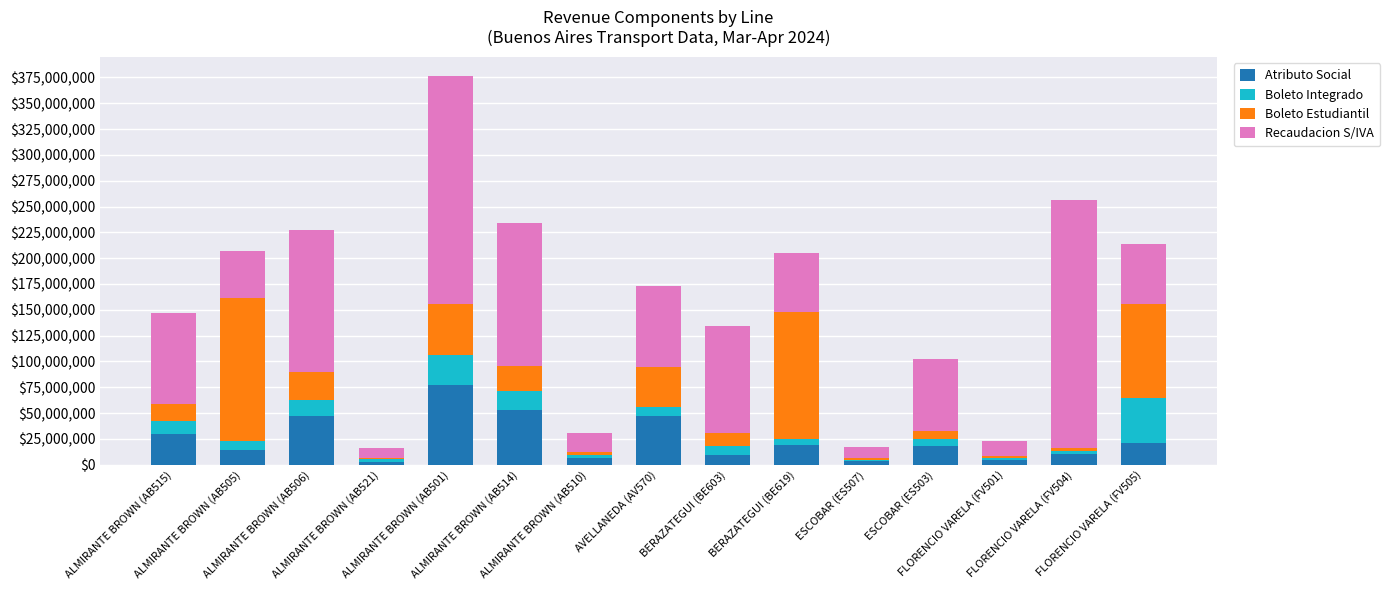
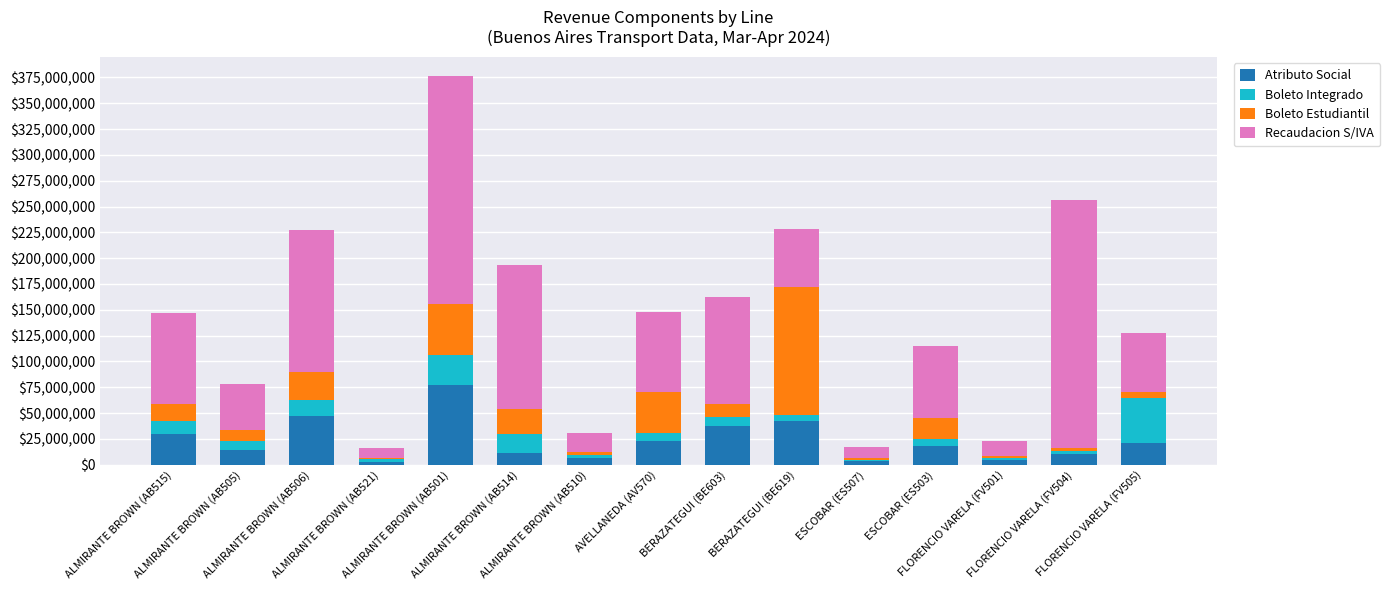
  {
    "Atributo Social": {
      "ALMIRANTE BROWN (AB515)": "$30,000,000",
      "ALMIRANTE BROWN (AB505)": "$15,000,000",
      "ALMIRANTE BROWN (AB506)": "$47,000,000",
      "ALMIRANTE BROWN (AB521)": "$3,000,000",
      "ALMIRANTE BROWN (AB501)": "$77,000,000",
-     "ALMIRANTE BROWN (AB514)": "$53,000,000",
+     "ALMIRANTE BROWN (AB514)": "$11,000,000",
      "ALMIRANTE BROWN (AB510)": "$6,000,000",
-     "AVELLANEDA (AV570)": "$47,000,000",
-     "BERAZATEGUI (BE603)": "$9,000,000",
-     "BERAZATEGUI (BE619)": "$19,000,000",
+     "AVELLANEDA (AV570)": "$23,000,000",
+     "BERAZATEGUI (BE603)": "$37,000,000",
+     "BERAZATEGUI (BE619)": "$43,000,000",
      "ESCOBAR (ES507)": "$4,000,000",
      "ESCOBAR (ES503)": "$18,000,000",
      "FLORENCIO VARELA (FV501)": "$5,000,000",
      "FLORENCIO VARELA (FV504)": "$11,000,000",
      "FLORENCIO VARELA (FV505)": "$21,000,000"
    },
    "Boleto Integrado": {
      "ALMIRANTE BROWN (AB515)": "$13,000,000",
      "ALMIRANTE BROWN (AB505)": "$8,000,000",
      "ALMIRANTE BROWN (AB506)": "$15,000,000",
      "ALMIRANTE BROWN (AB521)": "$3,000,000",
      "ALMIRANTE BROWN (AB501)": "$29,000,000",
      "ALMIRANTE BROWN (AB514)": "$18,000,000",
      "ALMIRANTE BROWN (AB510)": "$3,000,000",
      "AVELLANEDA (AV570)": "$8,000,000",
      "BERAZATEGUI (BE603)": "$9,000,000",
      "BERAZATEGUI (BE619)": "$5,000,000",
      "ESCOBAR (ES503)": "$7,000,000",
      "FLORENCIO VARELA (FV504)": "$3,000,000",
      "FLORENCIO VARELA (FV505)": "$43,000,000"
    },
    "Boleto Estudiantil": {
      "ALMIRANTE BROWN (AB515)": "$16,000,000",
-     "ALMIRANTE BROWN (AB505)": "$139,000,000",
+     "ALMIRANTE BROWN (AB505)": "$10,000,000",
      "ALMIRANTE BROWN (AB506)": "$28,000,000",
      "ALMIRANTE BROWN (AB501)": "$50,000,000",
      "ALMIRANTE BROWN (AB514)": "$24,000,000",
      "ALMIRANTE BROWN (AB510)": "$3,000,000",
      "AVELLANEDA (AV570)": "$39,000,000",
      "BERAZATEGUI (BE603)": "$12,000,000",
      "BERAZATEGUI (BE619)": "$124,000,000",
-     "ESCOBAR (ES503)": "$8,000,000",
+     "ESCOBAR (ES503)": "$20,000,000",
      "FLORENCIO VARELA (FV504)": "$3,000,000",
-     "FLORENCIO VARELA (FV505)": "$92,000,000"
+     "FLORENCIO VARELA (FV505)": "$6,000,000"
    },
    "Recaudacion S/IVA": {
      "ALMIRANTE BROWN (AB515)": "$89,000,000",
      "ALMIRANTE BROWN (AB505)": "$45,000,000",
      "ALMIRANTE BROWN (AB506)": "$137,000,000",
      "ALMIRANTE BROWN (AB521)": "$10,000,000",
      "ALMIRANTE BROWN (AB501)": "$220,000,000",
      "ALMIRANTE BROWN (AB514)": "$139,000,000",
      "ALMIRANTE BROWN (AB510)": "$18,000,000",
      "AVELLANEDA (AV570)": "$78,000,000",
      "BERAZATEGUI (BE603)": "$104,000,000",
      "BERAZATEGUI (BE619)": "$57,000,000",
      "ESCOBAR (ES507)": "$10,000,000",
      "ESCOBAR (ES503)": "$69,000,000",
      "FLORENCIO VARELA (FV501)": "$14,000,000",
      "FLORENCIO VARELA (FV504)": "$240,000,000",
      "FLORENCIO VARELA (FV505)": "$57,000,000"
    }
  }
